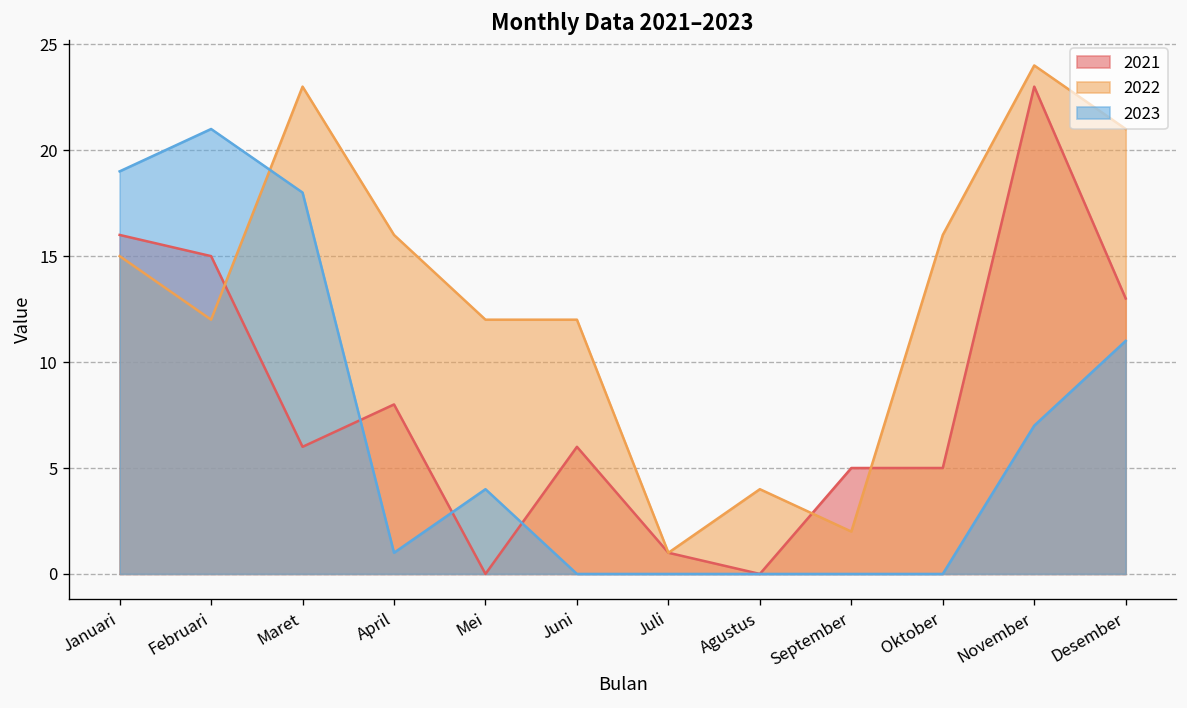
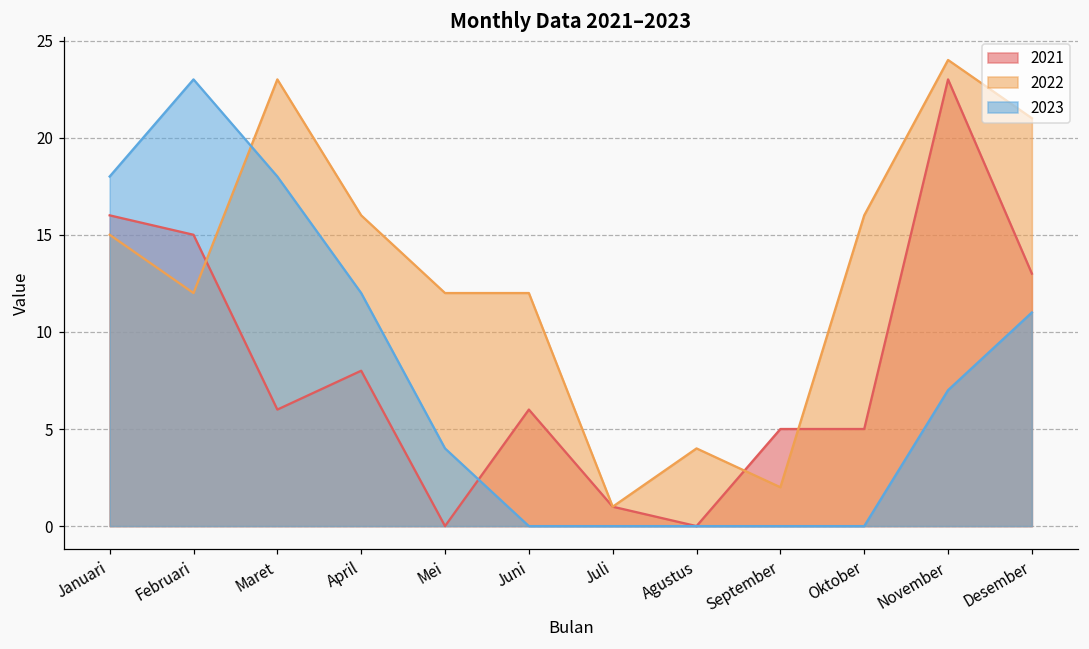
  {
    "2023": {
-     "Januari": 19,
-     "Februari": 21,
+     "Januari": 18,
+     "Februari": 23,
      "Maret": 18,
-     "April": 1,
+     "April": 12,
      "Mei": 4,
      "Juni": 0,
      "Juli": 0,
      "September": 0,
      "Oktober": 0,
      "November": 7,
      "Desember": 11
    }
  }
